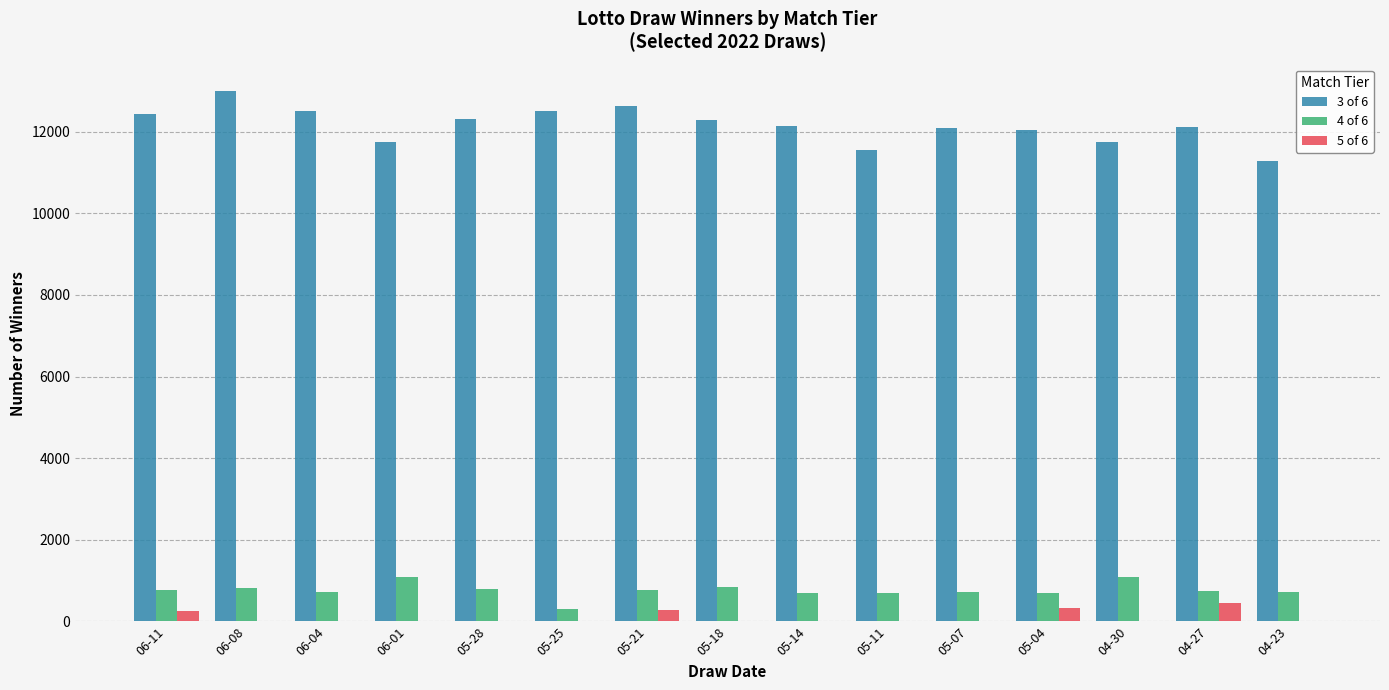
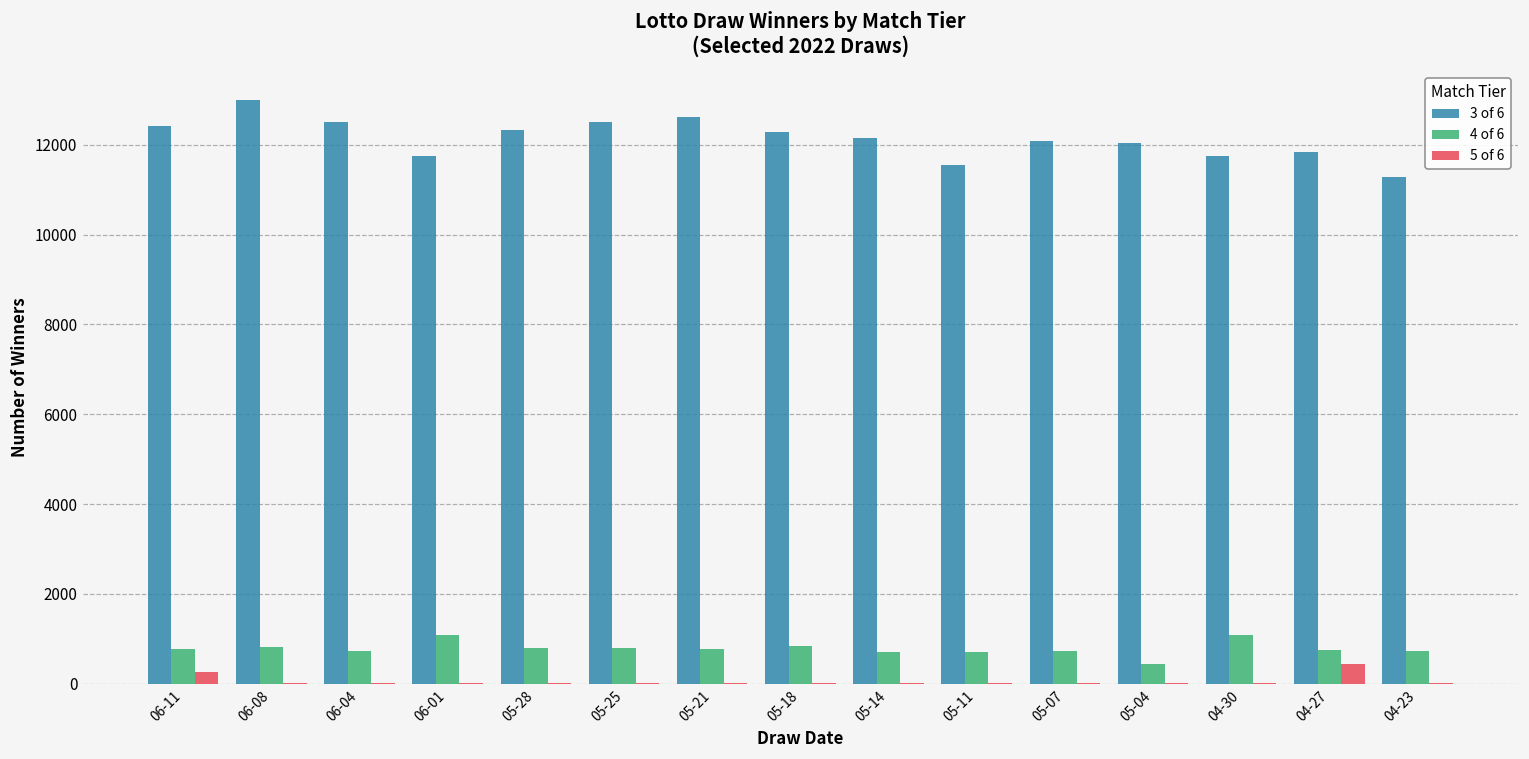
  {
    "3 of 6": {
      "06-11": 12400,
      "06-08": 13000,
      "06-04": 12500,
      "06-01": 11800,
      "05-28": 12300,
      "05-25": 12500,
      "05-21": 12600,
      "05-18": 12300,
      "05-14": 12200,
      "05-11": 11600,
      "05-07": 12100,
      "05-04": 12000,
      "04-30": 11700,
-     "04-27": 12100,
+     "04-27": 11800,
      "04-23": 11300
    },
    "4 of 6": {
      "06-11": 800,
      "06-08": 800,
      "06-04": 700,
      "06-01": 1100,
      "05-28": 800,
-     "05-25": 300,
+     "05-25": 800,
      "05-21": 800,
      "05-18": 800,
      "05-14": 700,
      "05-11": 700,
      "05-07": 700,
-     "05-04": 700,
+     "05-04": 400,
      "04-30": 1100,
      "04-27": 700,
      "04-23": 700
    },
    "5 of 6": {
      "06-11": 300,
-     "05-21": 300,
-     "05-04": 300,
+     "05-21": 0,
+     "05-04": 0,
      "04-27": 400
    }
  }
